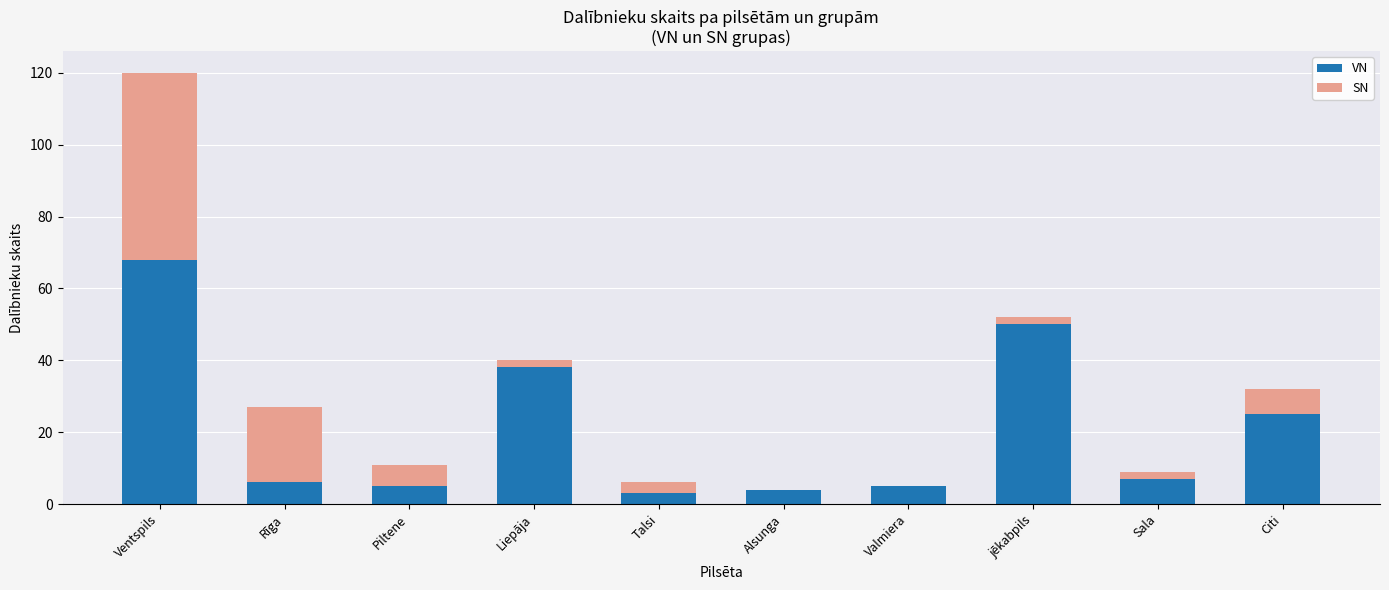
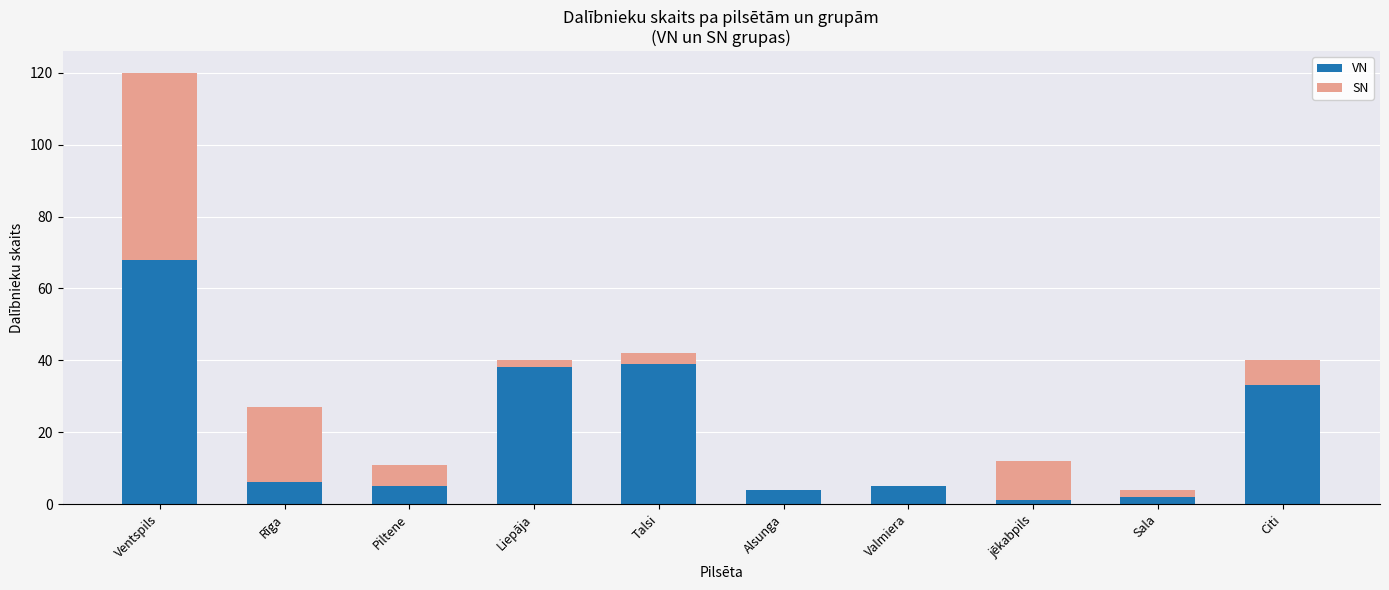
  {
    "VN": {
      "Ventspils": 68,
      "Rīga": 6,
      "Piltene": 5,
      "Liepāja": 38,
-     "Talsi": 3,
+     "Talsi": 39,
      "Alsunga": 4,
      "Valmiera": 5,
-     "jēkabpils": 50,
-     "Sala": 7,
-     "Citi": 25
+     "jēkabpils": 1,
+     "Sala": 2,
+     "Citi": 33
    },
    "SN": {
      "Ventspils": 52,
      "Rīga": 21,
      "Piltene": 6,
      "Liepāja": 2,
      "Talsi": 3,
      "Alsunga": 0,
      "Valmiera": 0,
-     "jēkabpils": 2,
+     "jēkabpils": 11,
      "Sala": 2,
      "Citi": 7
    }
  }
